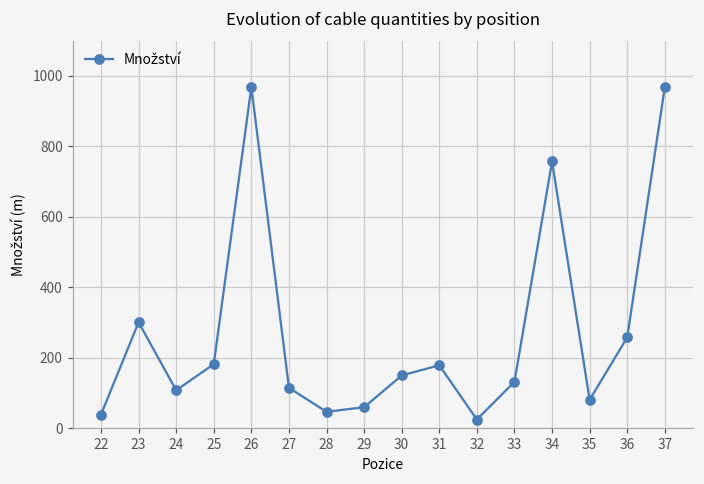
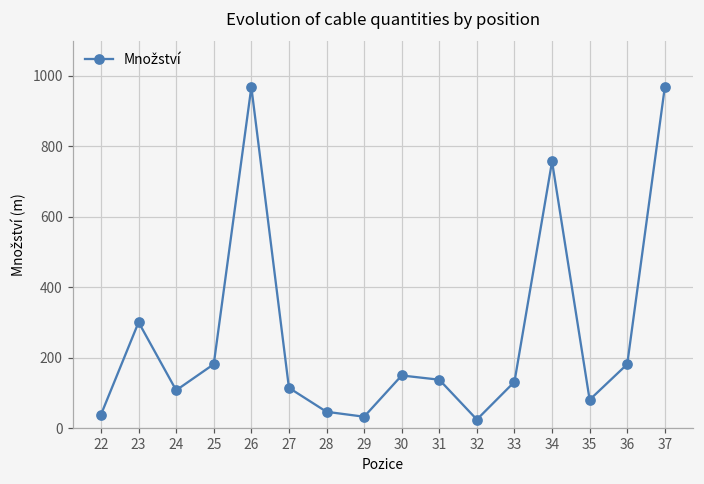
  {
    "22": 40,
    "23": 300,
    "24": 110,
    "25": 180,
    "26": 970,
    "27": 120,
    "28": 50,
-   "29": 60,
+   "29": 30,
    "30": 150,
-   "31": 180,
+   "31": 140,
    "32": 30,
    "33": 130,
    "34": 760,
    "35": 80,
-   "36": 260,
+   "36": 180,
    "37": 970
  }
